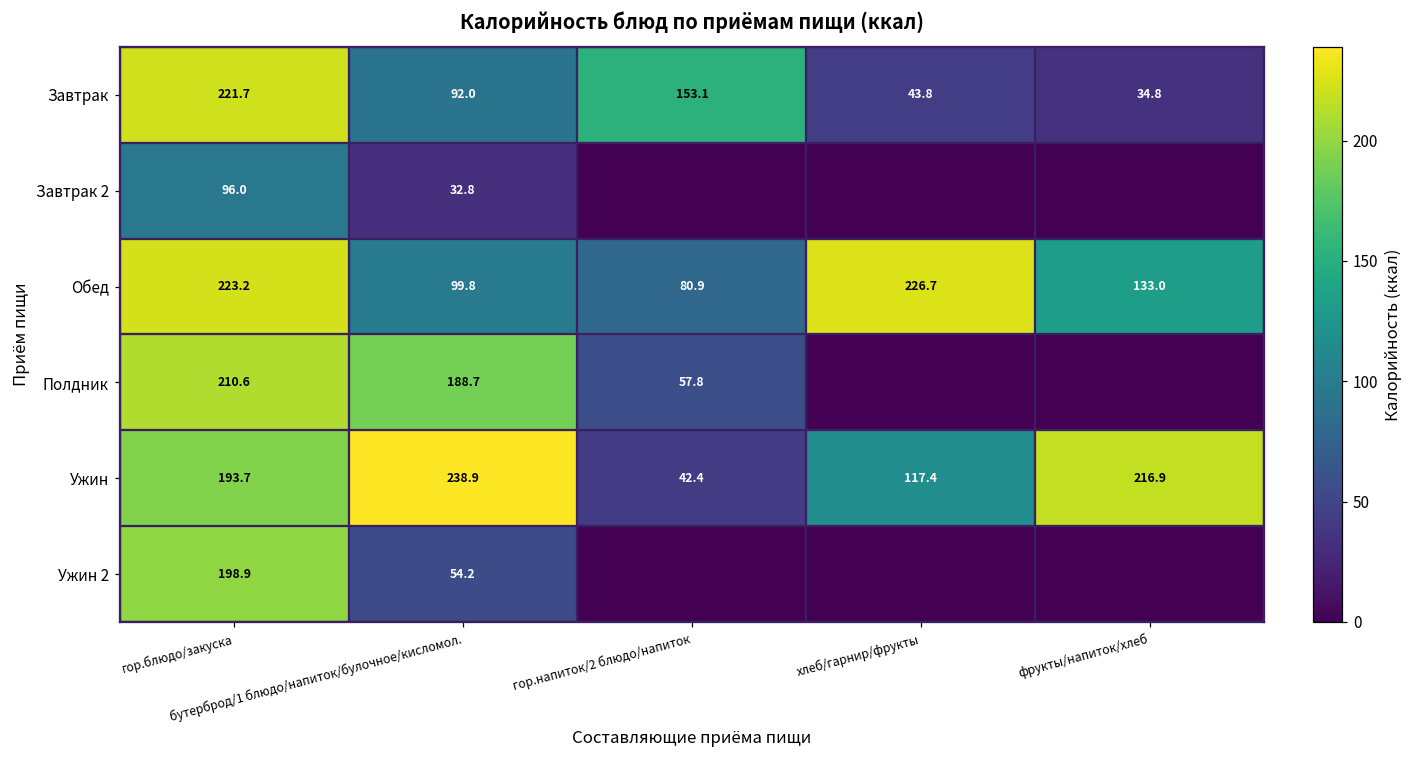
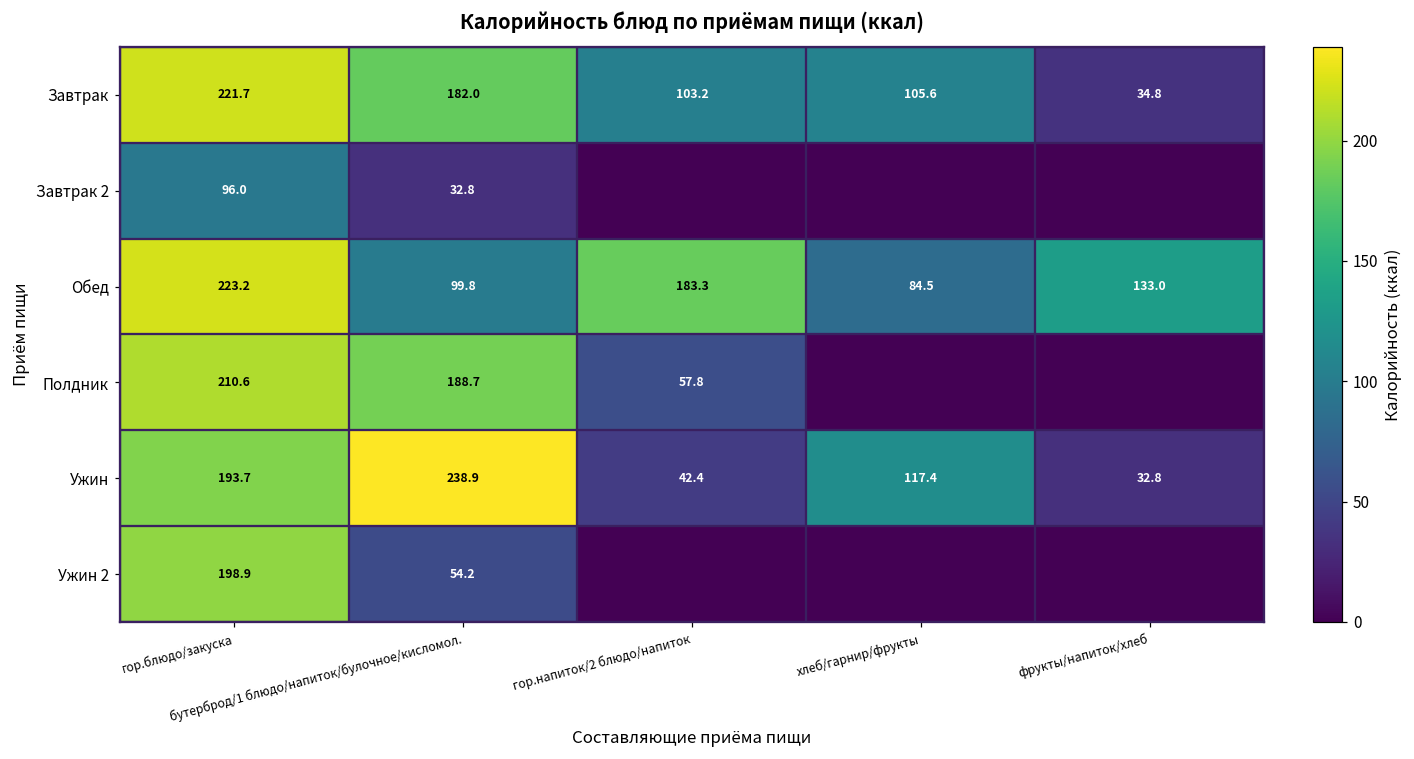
  {
    "Завтрак": {
      "гор.блюдо/закуска": 221.7,
-     "бутерброд/1 блюдо/напиток/булочное/кисломол.": 92.0,
-     "гор.напиток/2 блюдо/напиток": 153.1,
-     "хлеб/гарнир/фрукты": 43.8,
+     "бутерброд/1 блюдо/напиток/булочное/кисломол.": 182.0,
+     "гор.напиток/2 блюдо/напиток": 103.2,
+     "хлеб/гарнир/фрукты": 105.6,
      "фрукты/напиток/хлеб": 34.8
    },
    "Завтрак 2": {
      "гор.блюдо/закуска": 96.0,
      "бутерброд/1 блюдо/напиток/булочное/кисломол.": 32.8
    },
    "Обед": {
      "гор.блюдо/закуска": 223.2,
      "бутерброд/1 блюдо/напиток/булочное/кисломол.": 99.8,
-     "гор.напиток/2 блюдо/напиток": 80.9,
-     "хлеб/гарнир/фрукты": 226.7,
+     "гор.напиток/2 блюдо/напиток": 183.3,
+     "хлеб/гарнир/фрукты": 84.5,
      "фрукты/напиток/хлеб": 133.0
    },
    "Полдник": {
      "гор.блюдо/закуска": 210.6,
      "бутерброд/1 блюдо/напиток/булочное/кисломол.": 188.7,
      "гор.напиток/2 блюдо/напиток": 57.8
    },
    "Ужин": {
      "гор.блюдо/закуска": 193.7,
      "бутерброд/1 блюдо/напиток/булочное/кисломол.": 238.9,
      "гор.напиток/2 блюдо/напиток": 42.4,
      "хлеб/гарнир/фрукты": 117.4,
-     "фрукты/напиток/хлеб": 216.9
+     "фрукты/напиток/хлеб": 32.8
    },
    "Ужин 2": {
      "гор.блюдо/закуска": 198.9,
      "бутерброд/1 блюдо/напиток/булочное/кисломол.": 54.2
    }
  }
